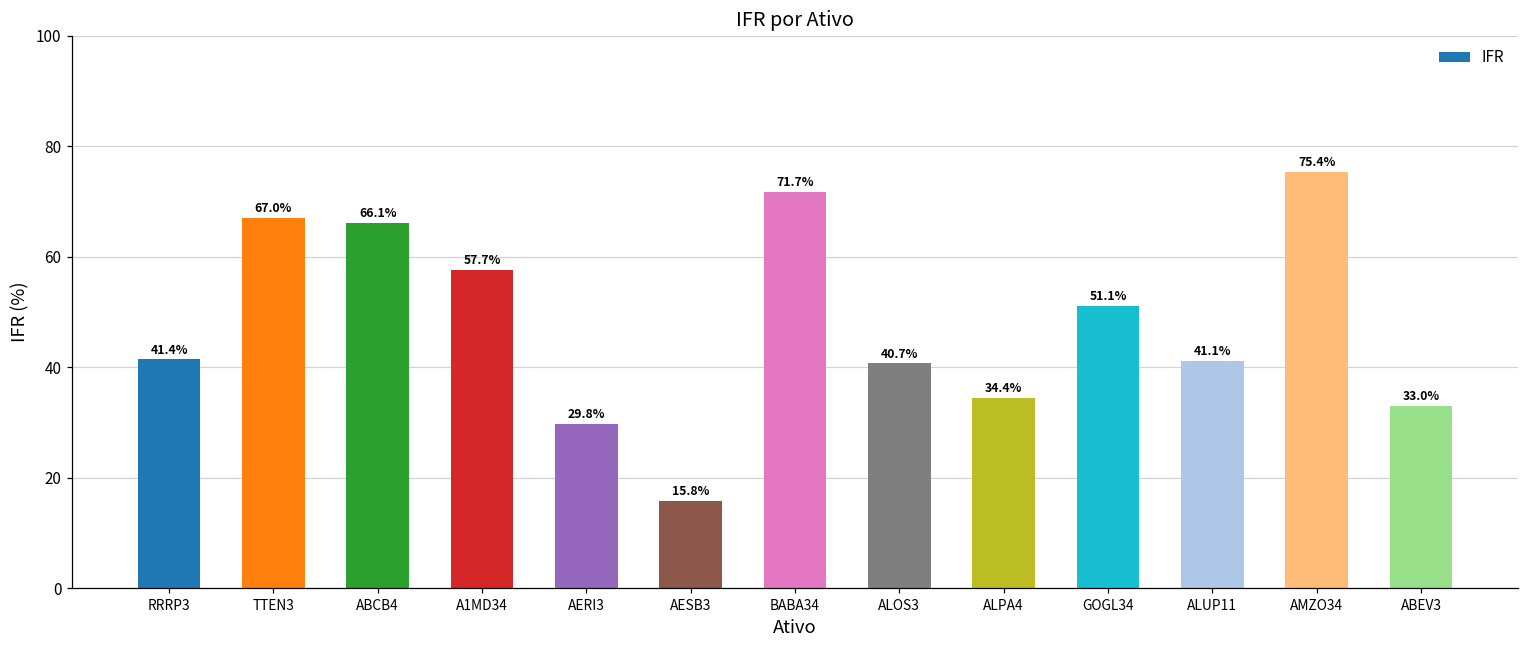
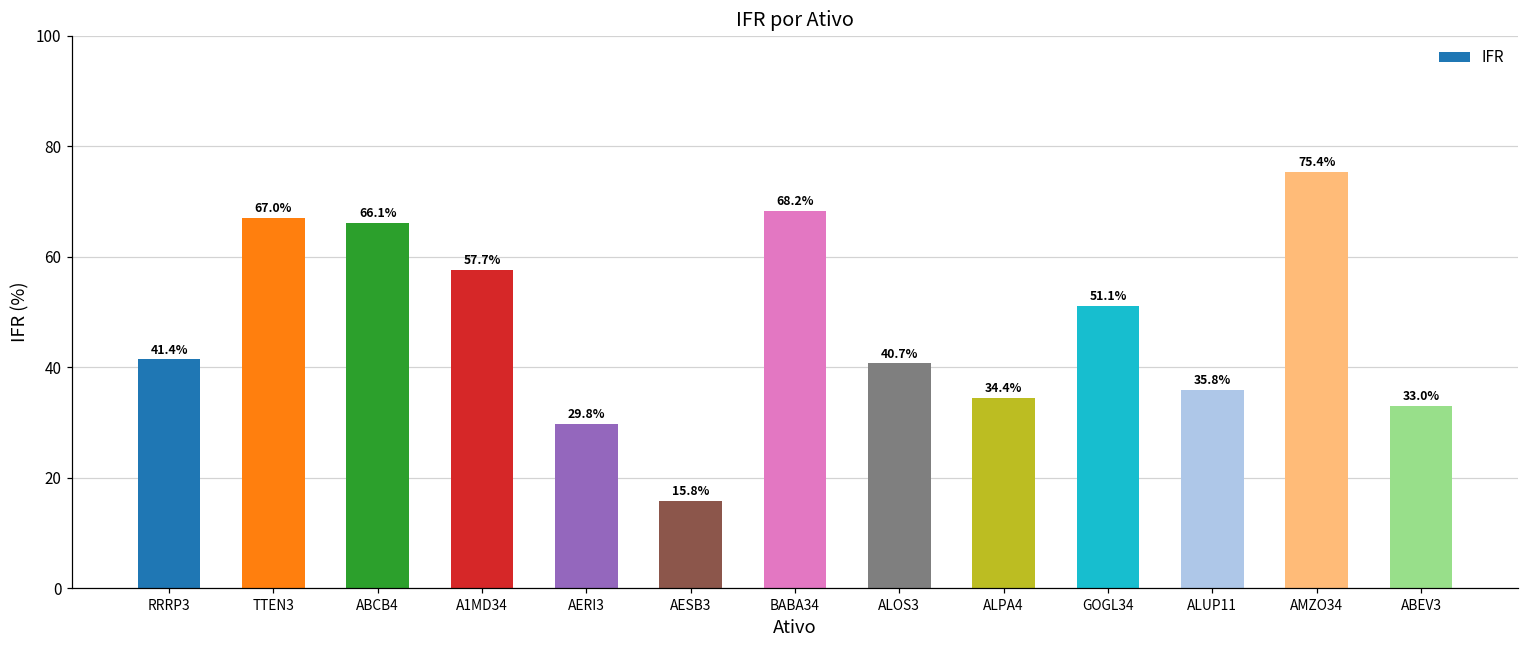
  {
    "RRRP3": "41.4%",
    "TTEN3": "67.0%",
    "ABCB4": "66.1%",
    "A1MD34": "57.7%",
    "AERI3": "29.8%",
    "AESB3": "15.8%",
-   "BABA34": "71.7%",
+   "BABA34": "68.2%",
    "ALOS3": "40.7%",
    "ALPA4": "34.4%",
    "GOGL34": "51.1%",
-   "ALUP11": "41.1%",
+   "ALUP11": "35.8%",
    "AMZO34": "75.4%",
    "ABEV3": "33.0%"
  }
